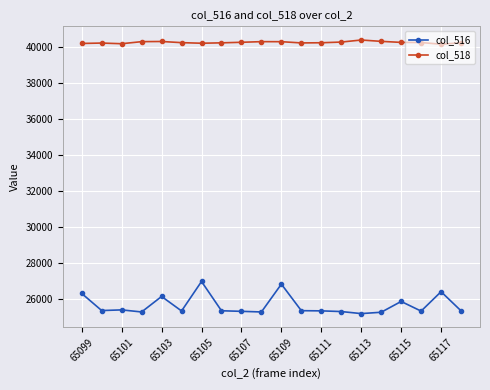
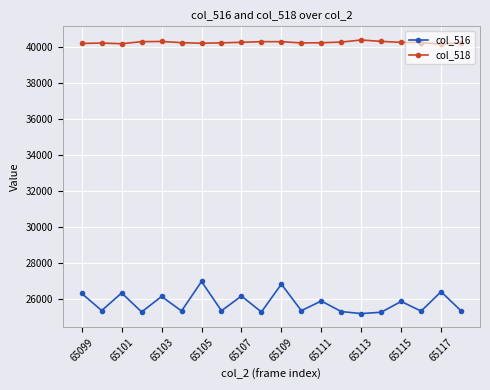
  {
    "col_516": {
      "65099": 26300,
-     "65101": 25400,
+     "65101": 26300,
      "65103": 26100,
      "65105": 27000,
-     "65107": 25300,
+     "65107": 26100,
      "65109": 26800,
-     "65111": 25300,
+     "65111": 25900,
      "65113": 25200,
      "65115": 25800,
      "65117": 26400
    },
    "col_518": {
      "65099": 40200,
      "65101": 40200,
      "65103": 40300,
      "65105": 40200,
      "65107": 40200,
      "65109": 40300,
      "65111": 40200,
      "65113": 40400,
      "65115": 40200
    }
  }
